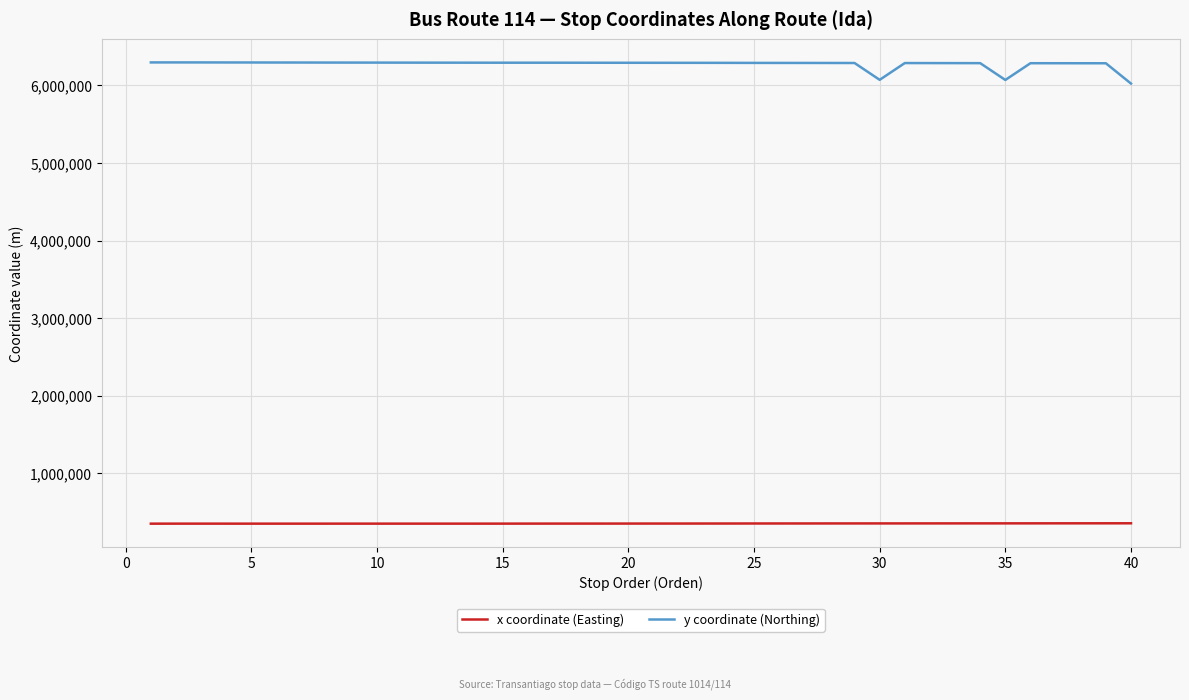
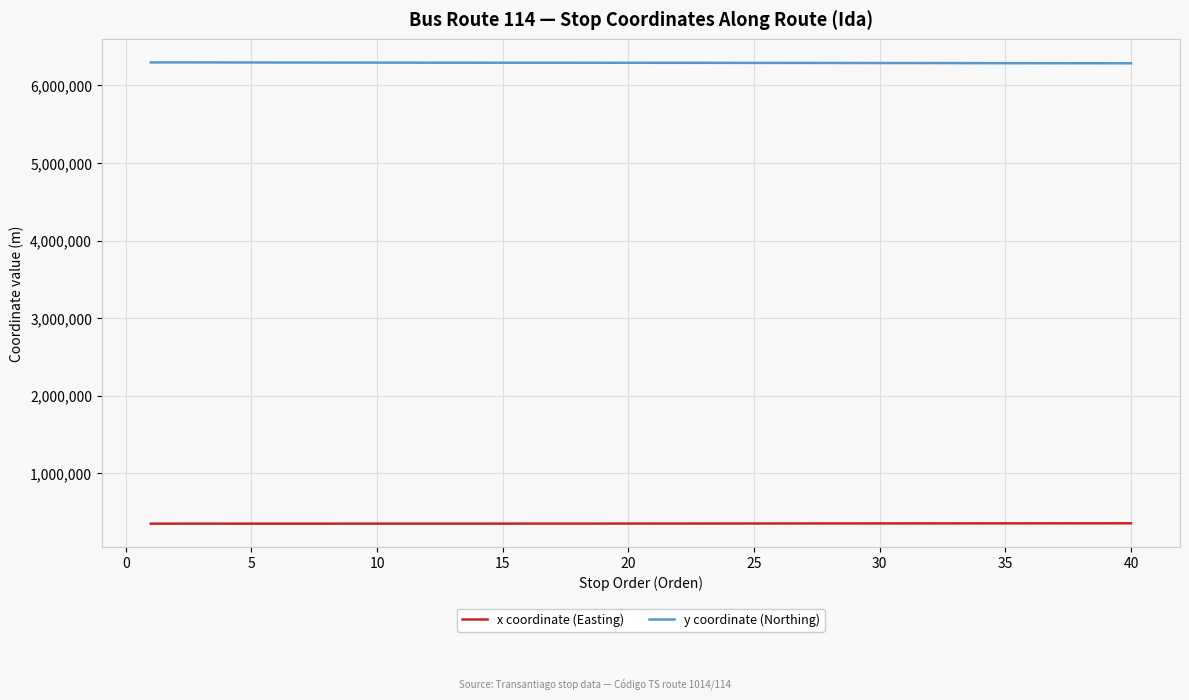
  {
    "x coordinate (Easting)": {
      "5": "400,000",
      "10": "400,000",
      "15": "400,000",
      "20": "400,000",
      "25": "400,000",
      "30": "400,000",
      "35": "400,000",
      "40": "400,000"
    },
    "y coordinate (Northing)": {
      "5": "6,300,000",
      "10": "6,300,000",
      "15": "6,300,000",
      "20": "6,300,000",
      "25": "6,300,000",
-     "30": "6,100,000",
-     "35": "6,100,000",
-     "40": "6,000,000"
+     "30": "6,300,000",
+     "35": "6,300,000",
+     "40": "6,300,000"
    }
  }
